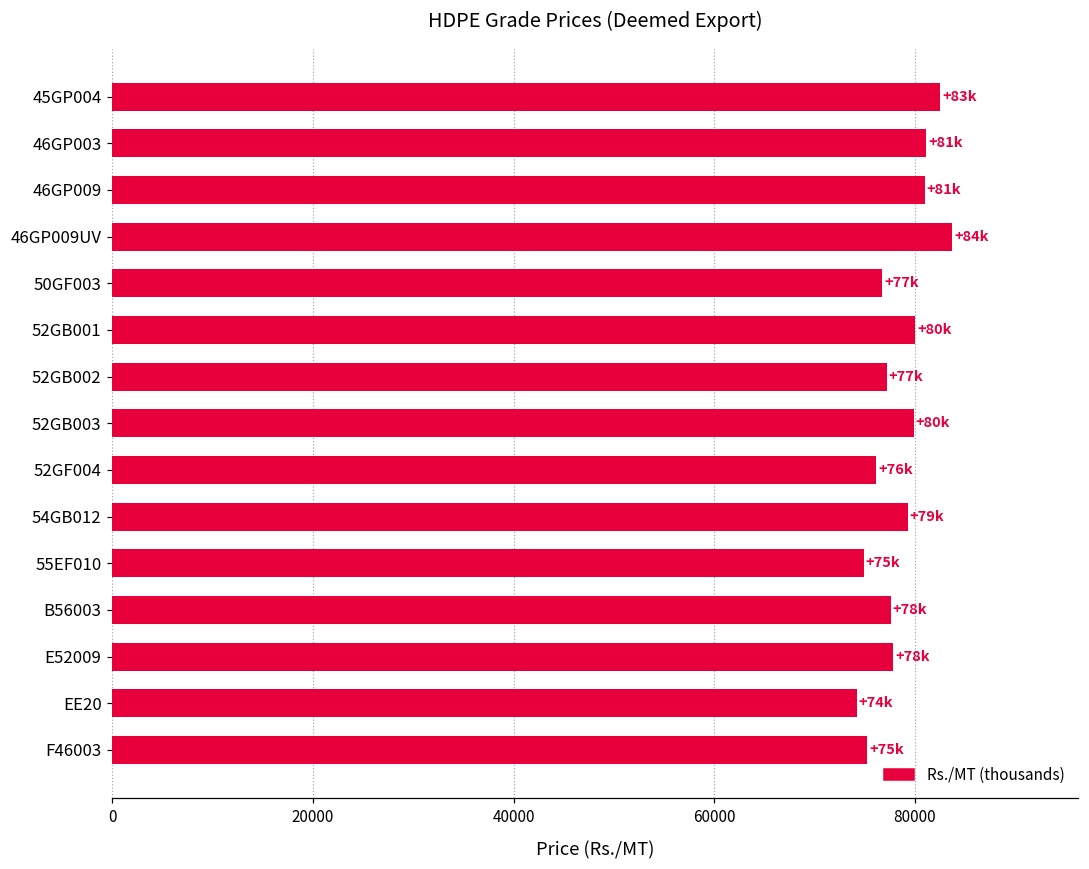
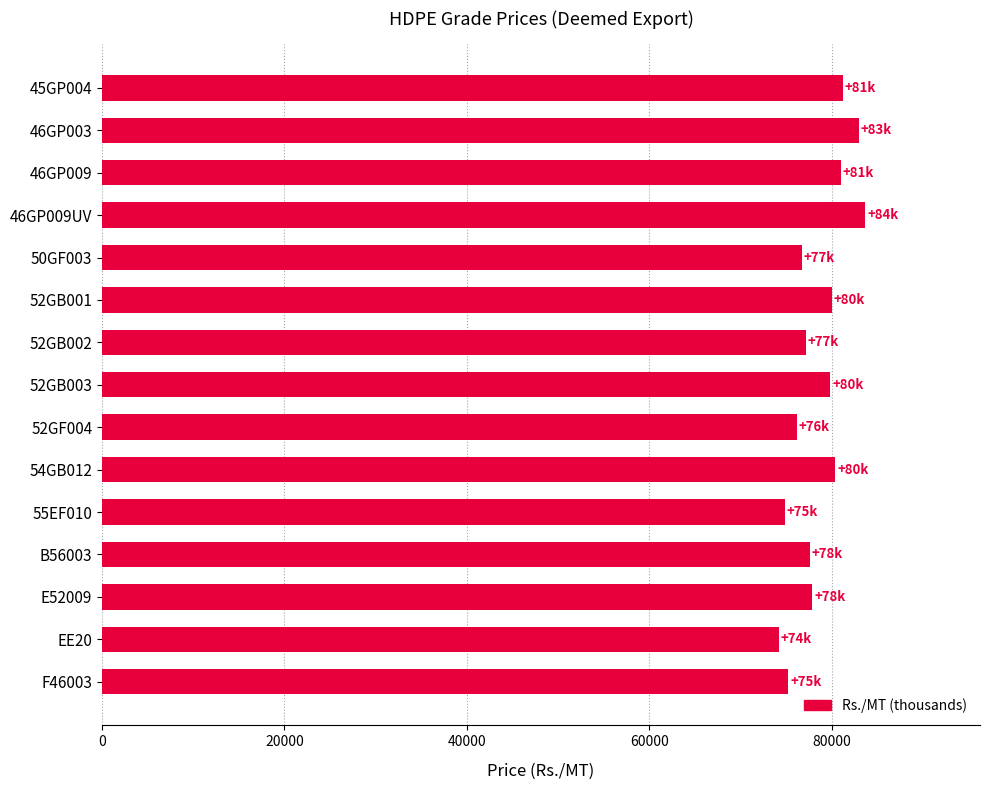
  {
-   "45GP004": "+83k",
-   "46GP003": "+81k",
+   "45GP004": "+81k",
+   "46GP003": "+83k",
    "46GP009": "+81k",
    "46GP009UV": "+84k",
    "50GF003": "+77k",
    "52GB001": "+80k",
    "52GB002": "+77k",
    "52GB003": "+80k",
    "52GF004": "+76k",
-   "54GB012": "+79k",
+   "54GB012": "+80k",
    "55EF010": "+75k",
    "B56003": "+78k",
    "E52009": "+78k",
    "EE20": "+74k",
    "F46003": "+75k"
  }
